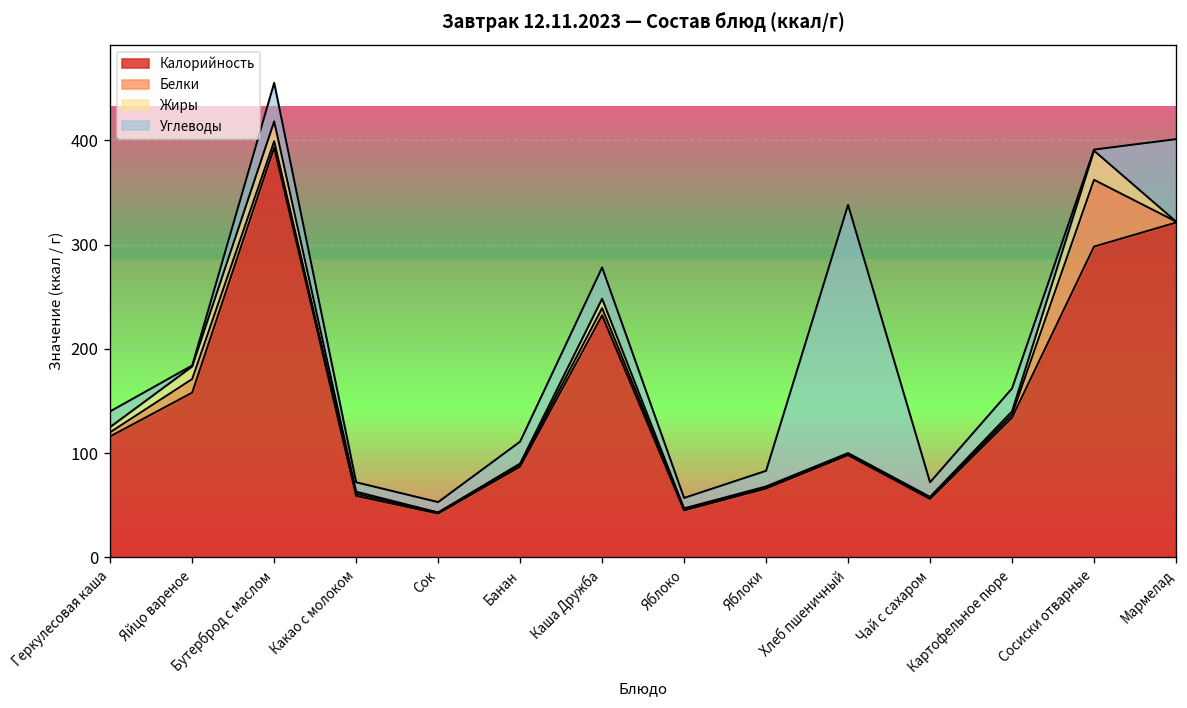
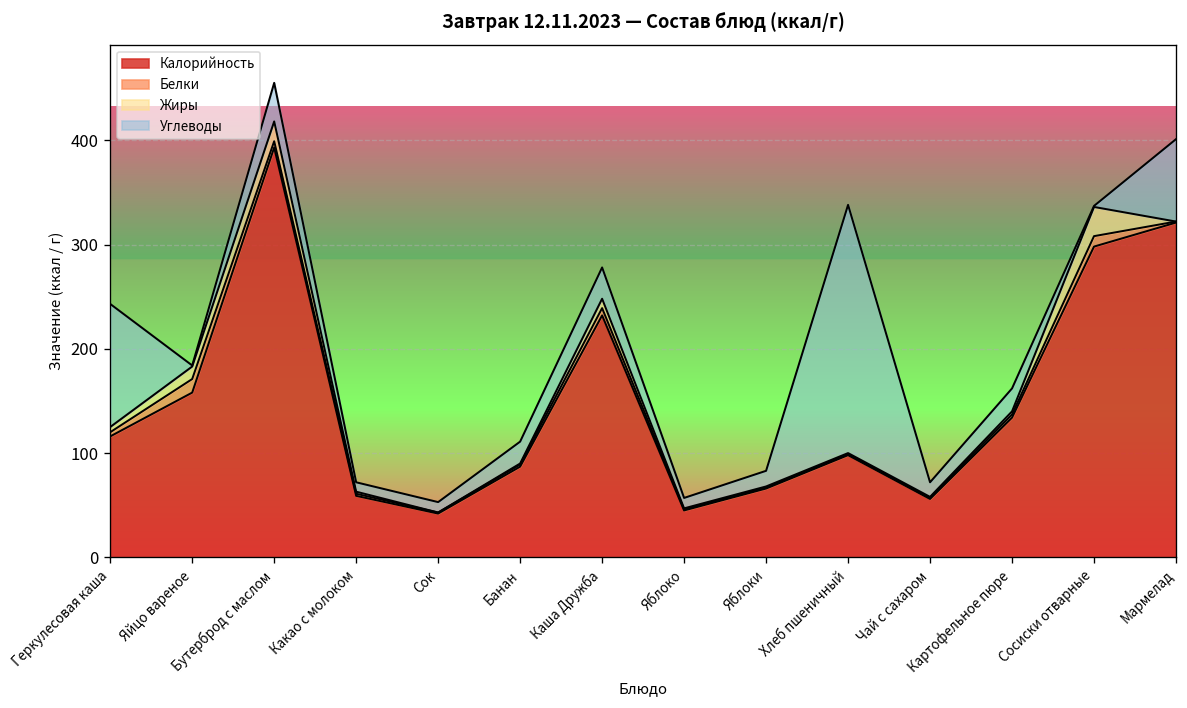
  {
    "Калорийность": {
      "Геркулесовая каша": 120,
      "Яйцо вареное": 160,
      "Бутерброд с маслом": 390,
      "Каша Дружба": 230,
      "Картофельное пюре": 130,
      "Сосиски отварные": 300
    },
    "Белки": {
      "Геркулесовая каша": 0,
      "Яйцо вареное": 10,
      "Бутерброд с маслом": 10,
      "Каша Дружба": 10,
      "Картофельное пюре": 0,
-     "Сосиски отварные": 60
+     "Сосиски отварные": 10
    },
    "Жиры": {
      "Геркулесовая каша": 10,
      "Бутерброд с маслом": 20,
      "Каша Дружба": 10,
      "Картофельное пюре": 0
    },
    "Углеводы": {
-     "Геркулесовая каша": 20,
+     "Геркулесовая каша": 120,
      "Бутерброд с маслом": 40,
      "Какао с молоком": 10,
      "Сок": 10,
      "Банан": 20,
      "Каша Дружба": 30,
      "Яблоко": 10,
      "Яблоки": 20,
      "Хлеб пшеничный": 240,
      "Чай с сахаром": 10,
      "Картофельное пюре": 20,
      "Мармелад": 80
    }
  }
